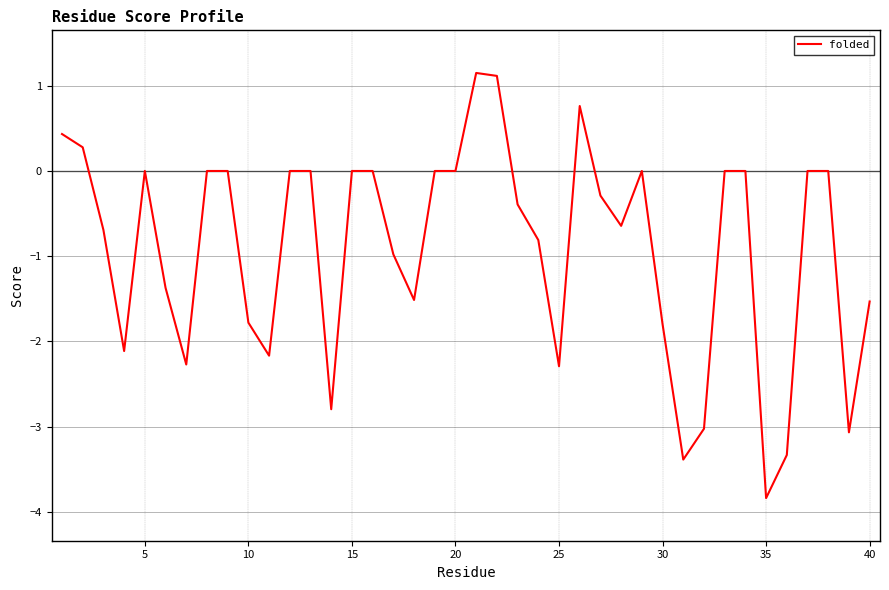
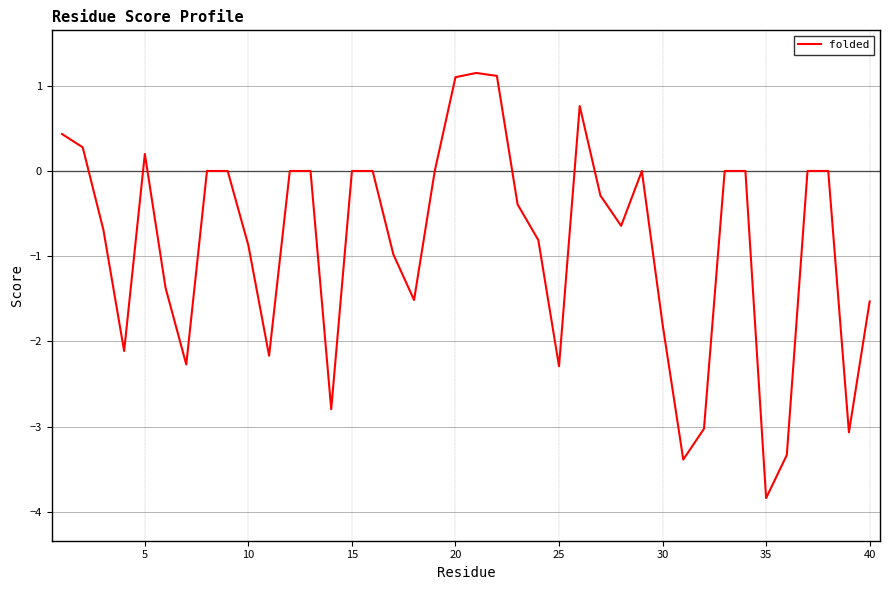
  {
-   "5": 0.0,
-   "10": -1.8,
+   "5": 0.2,
+   "10": -0.9,
    "15": 0.0,
-   "20": 0.0,
+   "20": 1.1,
    "25": -2.3,
    "30": -1.8,
    "35": -3.8,
    "40": -1.5
  }
